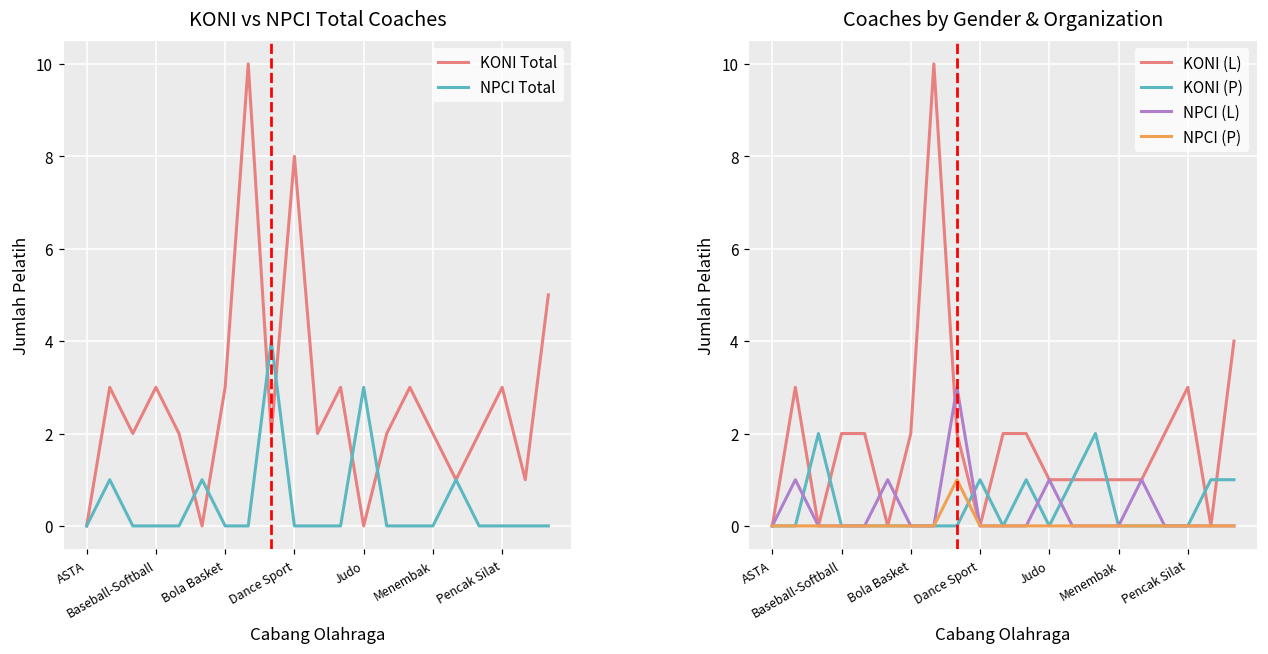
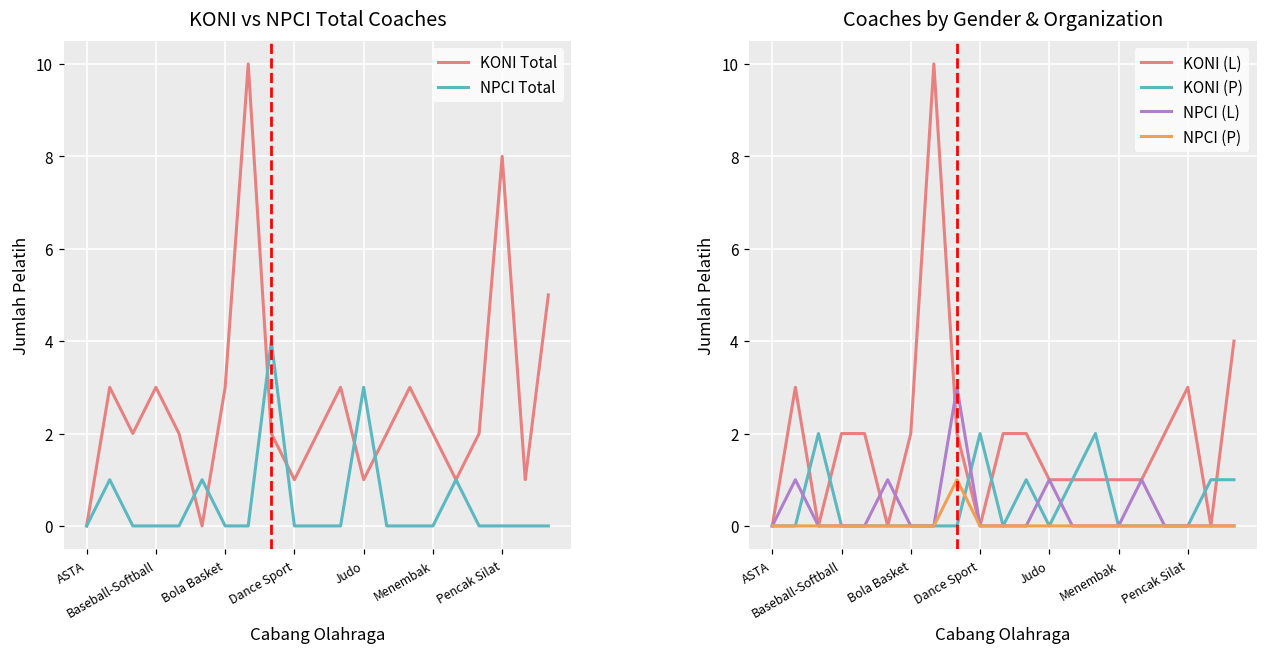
  {
    "KONI vs NPCI Total Coaches": {
      "KONI Total": {
        "Baseball-Softball": 3,
        "Bola Basket": 3,
-       "Dance Sport": 8,
-       "Judo": 0,
+       "Dance Sport": 1,
+       "Judo": 1,
        "Menembak": 2,
-       "Pencak Silat": 3
+       "Pencak Silat": 8
      },
      "NPCI Total": {
        "Baseball-Softball": 0,
        "Bola Basket": 0,
        "Dance Sport": 0,
        "Judo": 3,
        "Menembak": 0,
        "Pencak Silat": 0
      }
    },
    "Coaches by Gender & Organization": {
      "KONI (P)": {
-       "Dance Sport": 1
+       "Dance Sport": 2
      }
    }
  }
